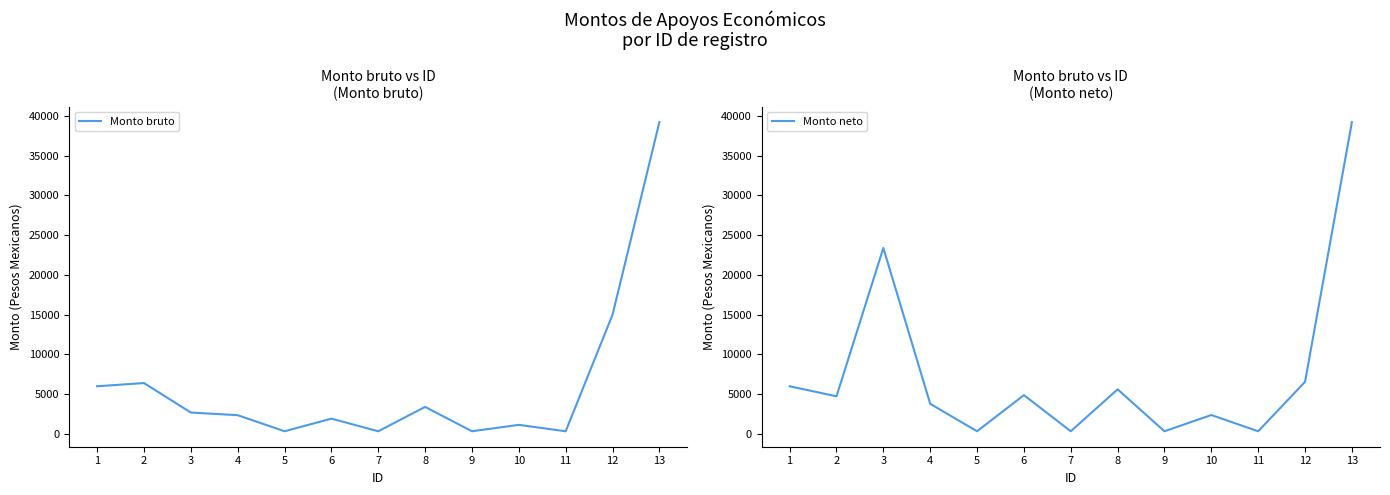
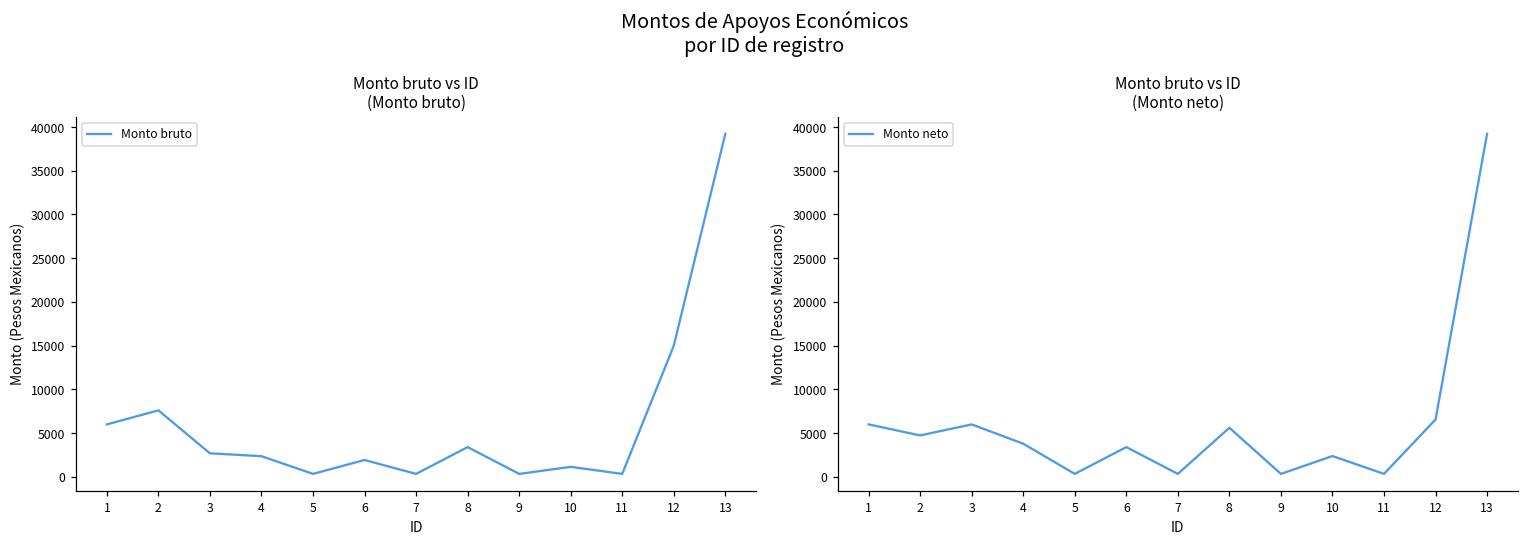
  {
    "Monto bruto vs ID (Monto bruto)": {
      "1": 6000,
-     "2": 6000,
+     "2": 8000,
      "3": 3000,
      "4": 2000,
      "5": 0,
      "6": 2000,
      "7": 0,
      "8": 3000,
      "9": 0,
      "10": 1000,
      "11": 0,
      "12": 15000,
      "13": 39000
    },
    "Monto bruto vs ID (Monto neto)": {
      "1": 6000,
      "2": 5000,
-     "3": 23000,
+     "3": 6000,
      "4": 4000,
      "5": 0,
-     "6": 5000,
+     "6": 3000,
      "7": 0,
      "8": 6000,
      "9": 0,
      "10": 2000,
      "11": 0,
      "12": 7000,
      "13": 39000
    }
  }
